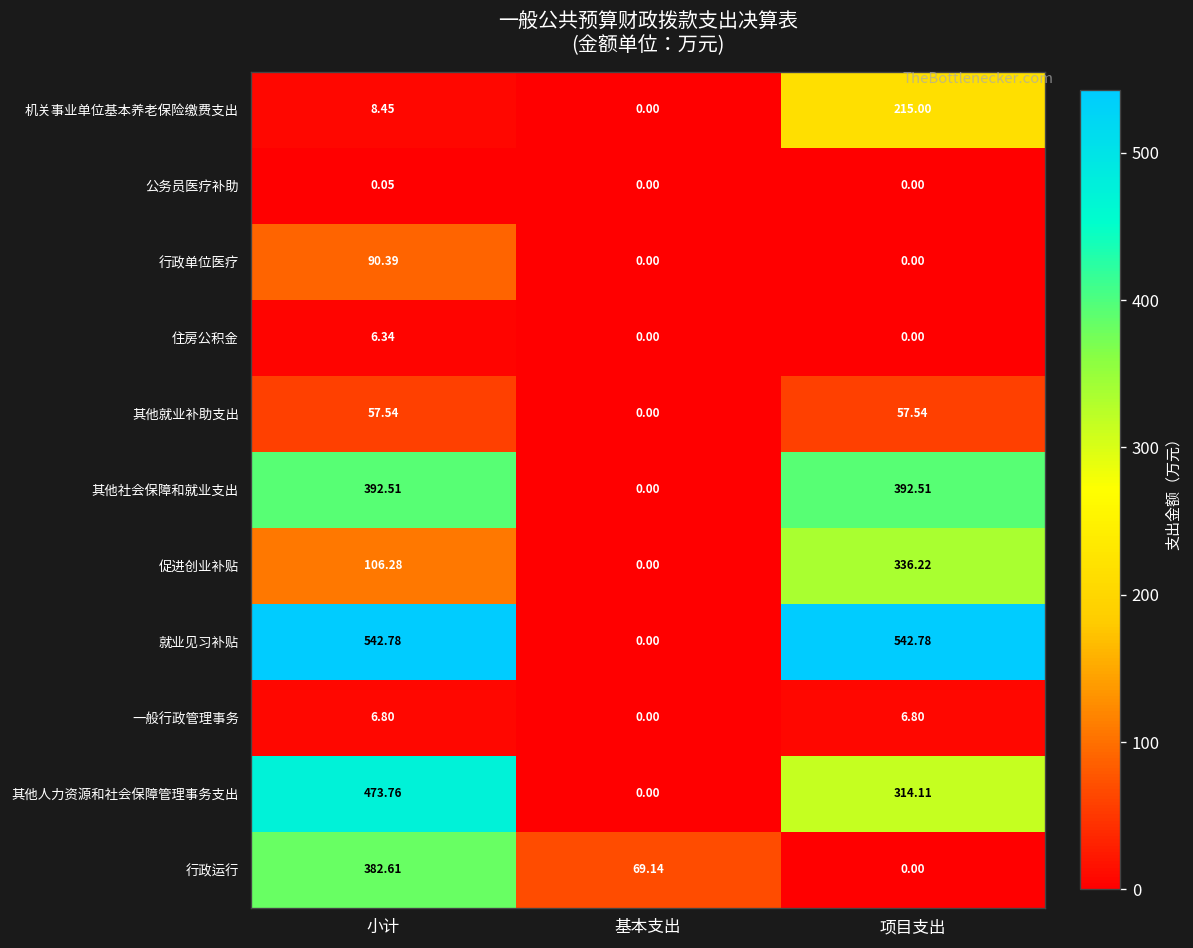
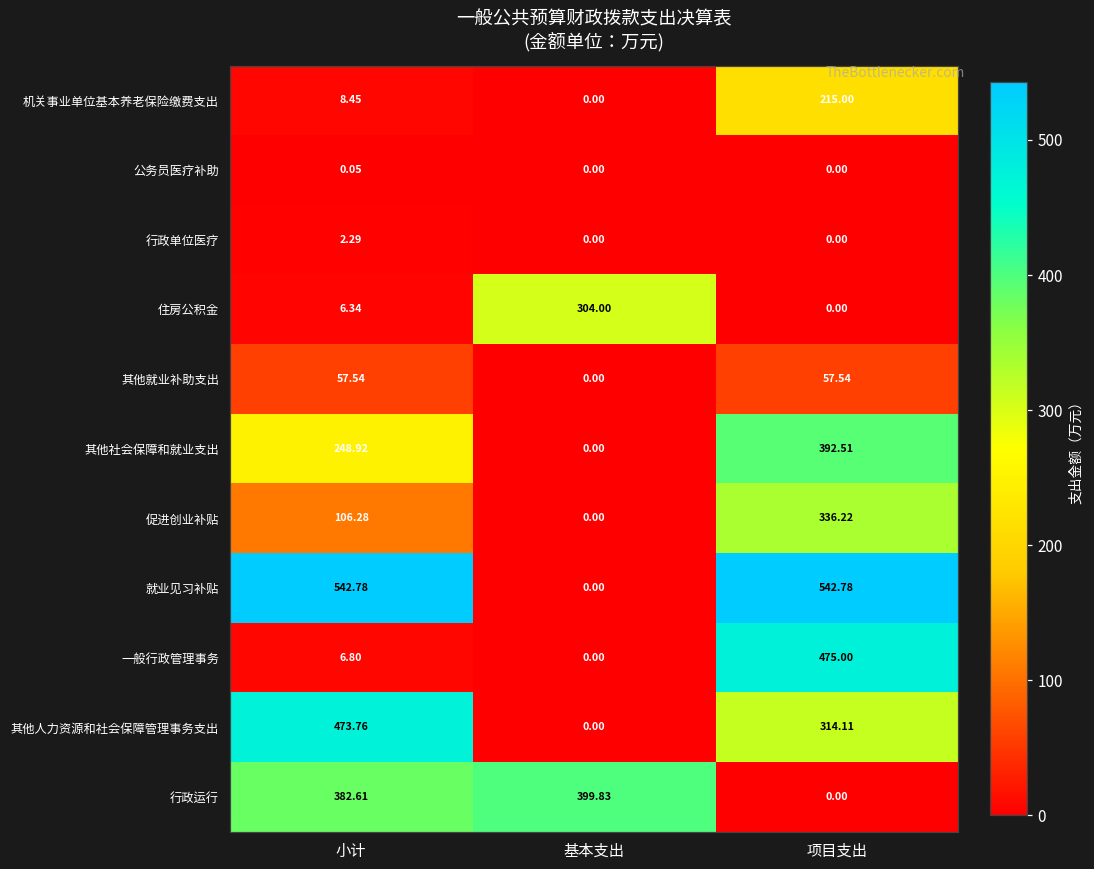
  {
    "机关事业单位基本养老保险缴费支出": {
      "小计": 8.45,
      "基本支出": 0.00
    },
    "公务员医疗补助": {
      "小计": 0.05,
      "基本支出": 0.00,
      "项目支出": 0.00
    },
    "行政单位医疗": {
-     "小计": 90.39,
+     "小计": 2.29,
      "基本支出": 0.00,
      "项目支出": 0.00
    },
    "住房公积金": {
      "小计": 6.34,
-     "基本支出": 0.00,
+     "基本支出": 304.00,
      "项目支出": 0.00
    },
    "其他就业补助支出": {
      "小计": 57.54,
      "基本支出": 0.00,
      "项目支出": 57.54
    },
    "其他社会保障和就业支出": {
-     "小计": 392.51,
+     "小计": 248.92,
      "基本支出": 0.00,
      "项目支出": 392.51
    },
    "促进创业补贴": {
      "小计": 106.28,
      "基本支出": 0.00,
      "项目支出": 336.22
    },
    "就业见习补贴": {
      "小计": 542.78,
      "基本支出": 0.00,
      "项目支出": 542.78
    },
    "一般行政管理事务": {
      "小计": 6.80,
      "基本支出": 0.00,
-     "项目支出": 6.80
+     "项目支出": 475.00
    },
    "其他人力资源和社会保障管理事务支出": {
      "小计": 473.76,
      "基本支出": 0.00,
      "项目支出": 314.11
    },
    "行政运行": {
      "小计": 382.61,
-     "基本支出": 69.14,
+     "基本支出": 399.83,
      "项目支出": 0.00
    }
  }
